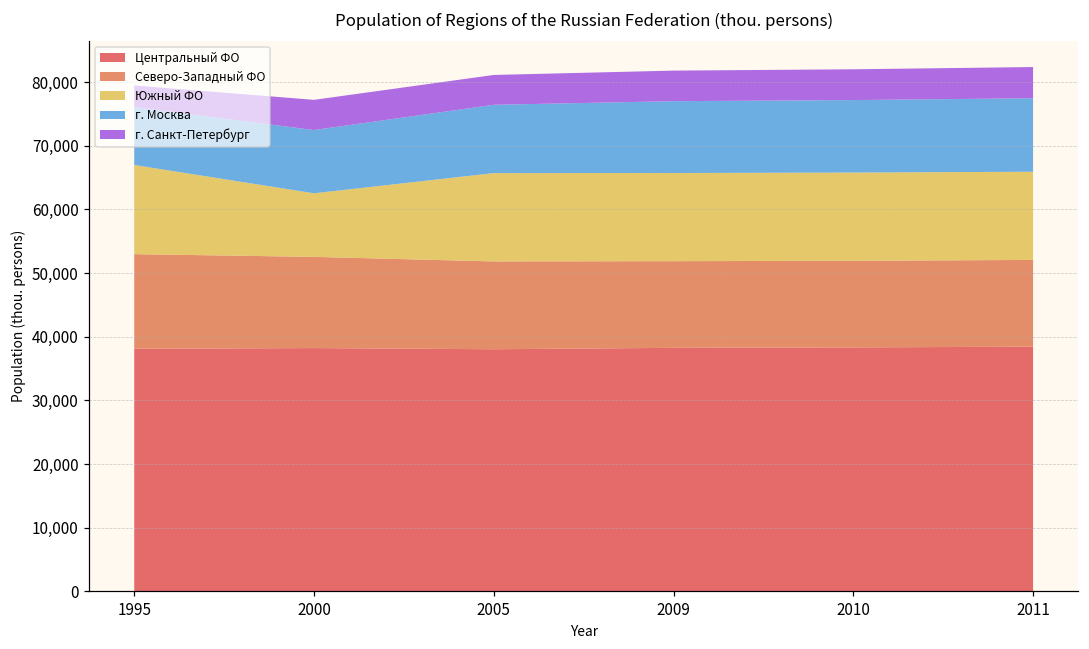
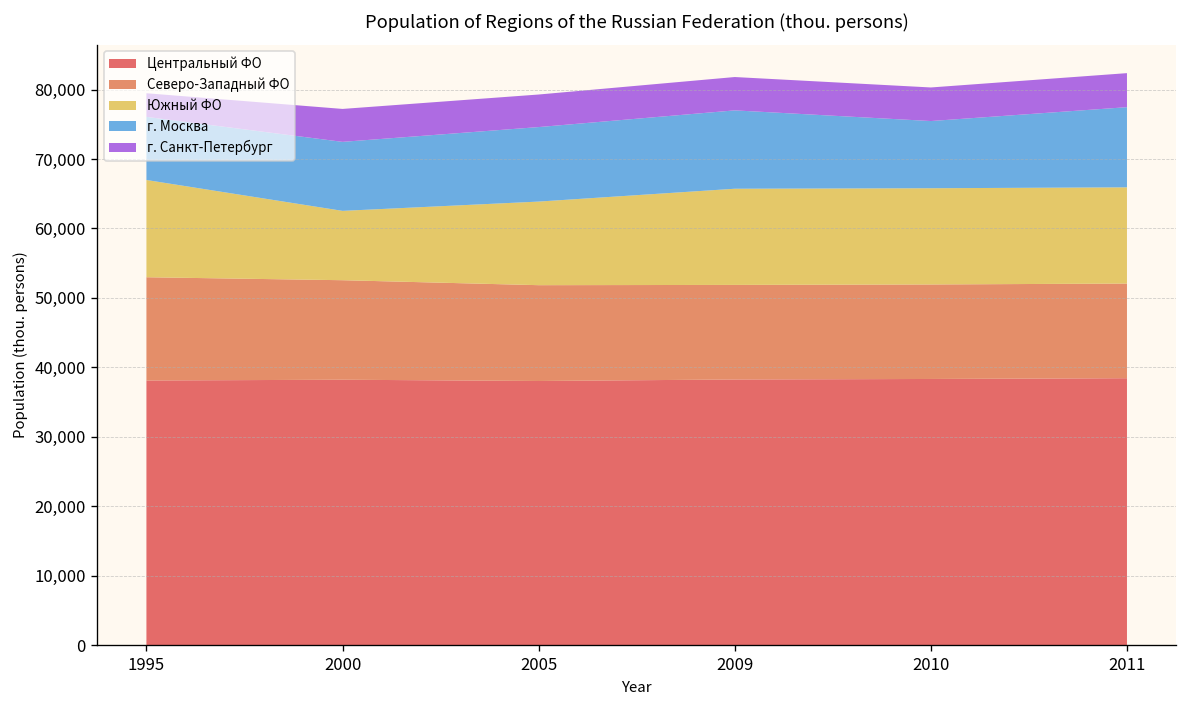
  {
    "Южный ФО": {
      "1995": "14,000",
      "2000": "10,000",
-     "2005": "14,000",
+     "2005": "12,000",
      "2009": "14,000",
      "2010": "14,000",
      "2011": "14,000"
    },
    "г. Москва": {
      "2000": "10,000",
      "2005": "11,000",
      "2009": "11,000",
-     "2010": "11,000",
+     "2010": "10,000",
      "2011": "12,000"
    },
    "г. Санкт-Петербург": {
      "2000": "5,000",
      "2005": "5,000",
      "2009": "5,000",
      "2010": "5,000",
      "2011": "5,000"
    }
  }
